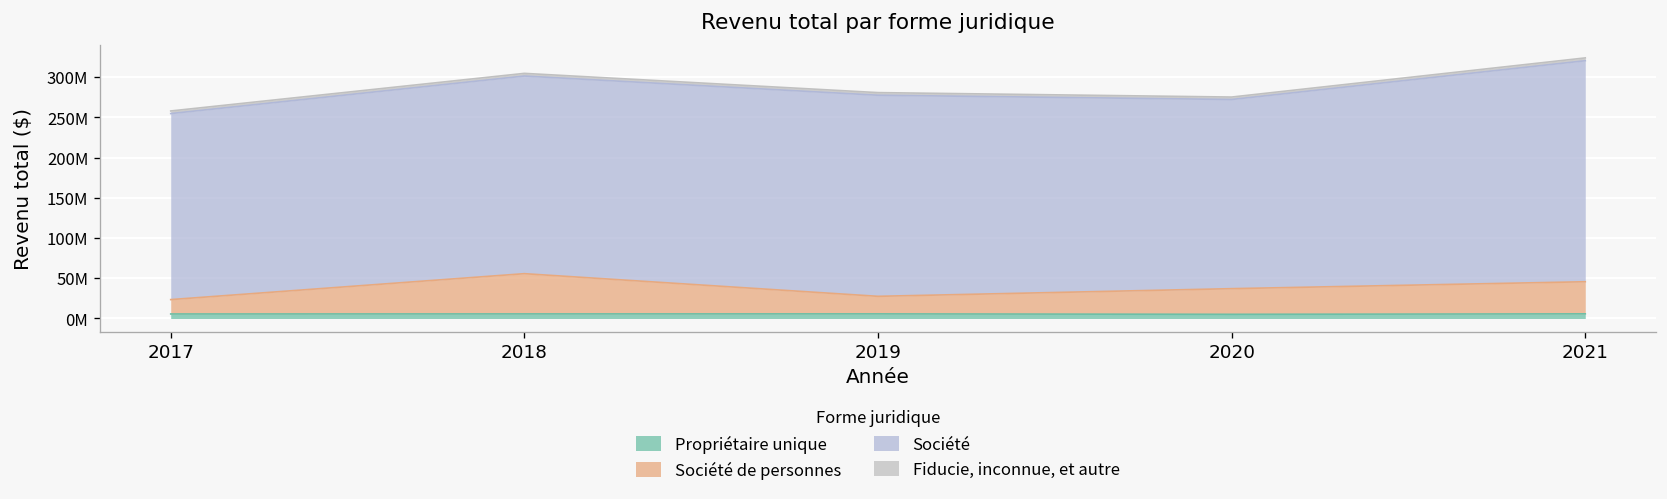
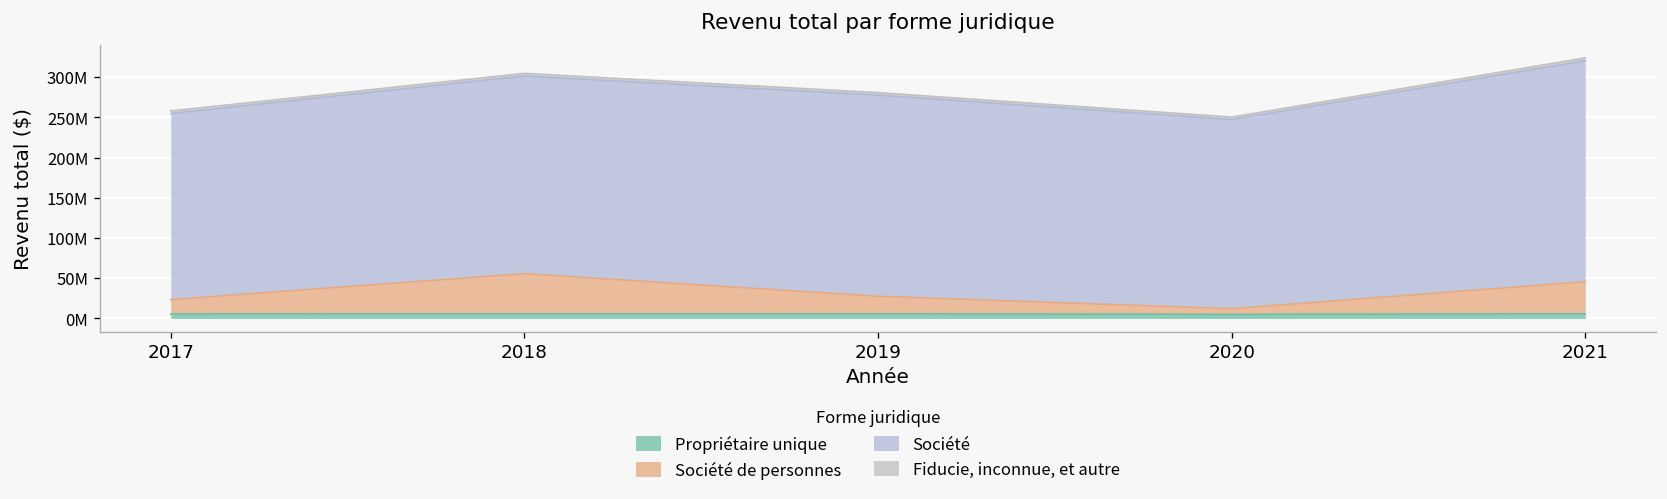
  {
    "Propriétaire unique": {
      "2017": 10000000,
      "2018": 10000000,
      "2019": 10000000,
      "2020": 10000000,
      "2021": 10000000
    },
    "Société de personnes": {
      "2017": 20000000,
      "2018": 50000000,
      "2019": 20000000,
-     "2020": 30000000,
+     "2020": 10000000,
      "2021": 40000000
    }
  }
